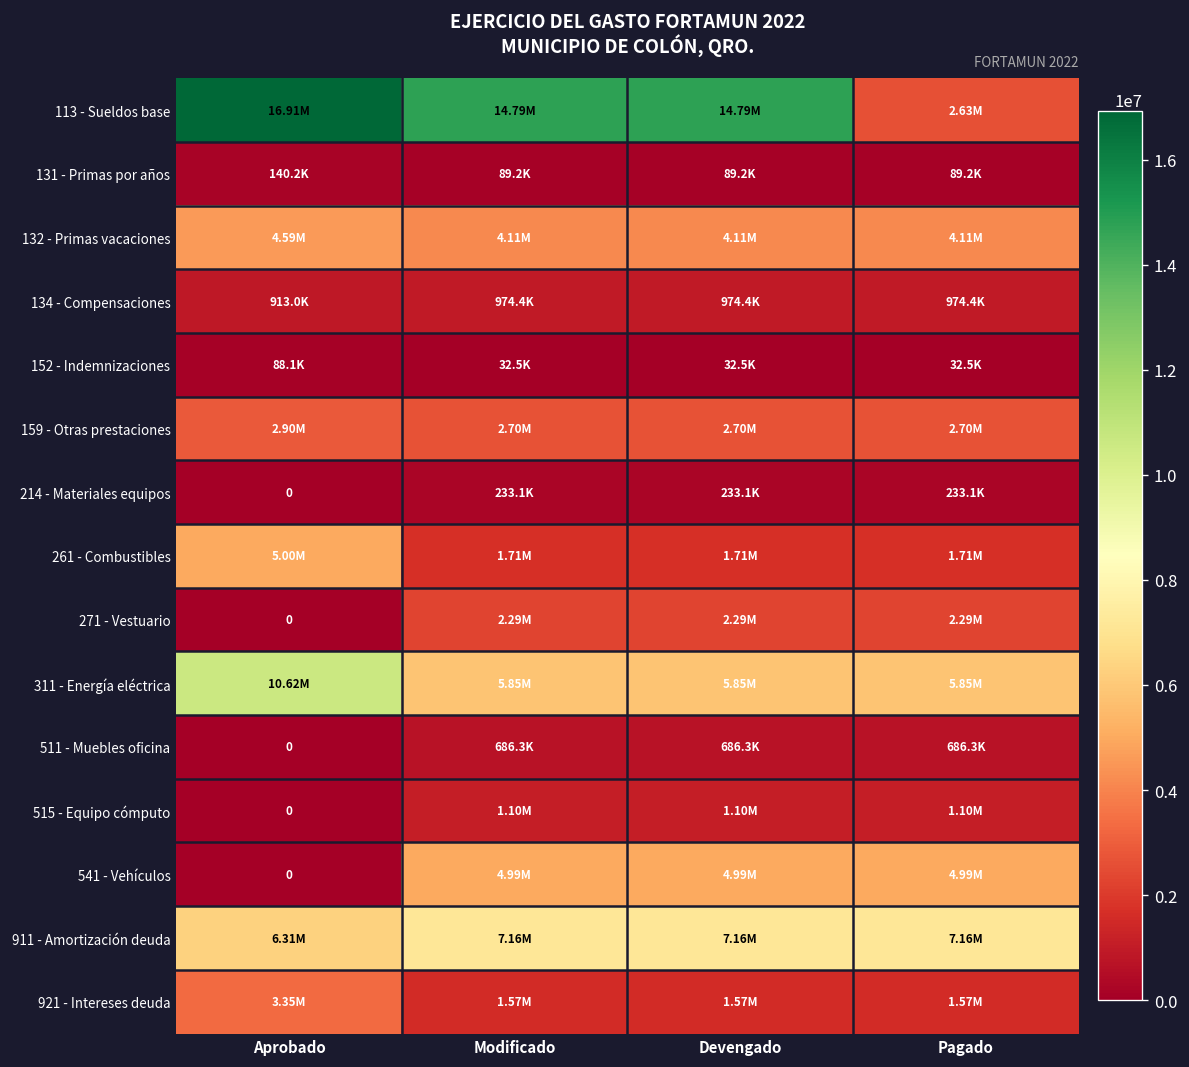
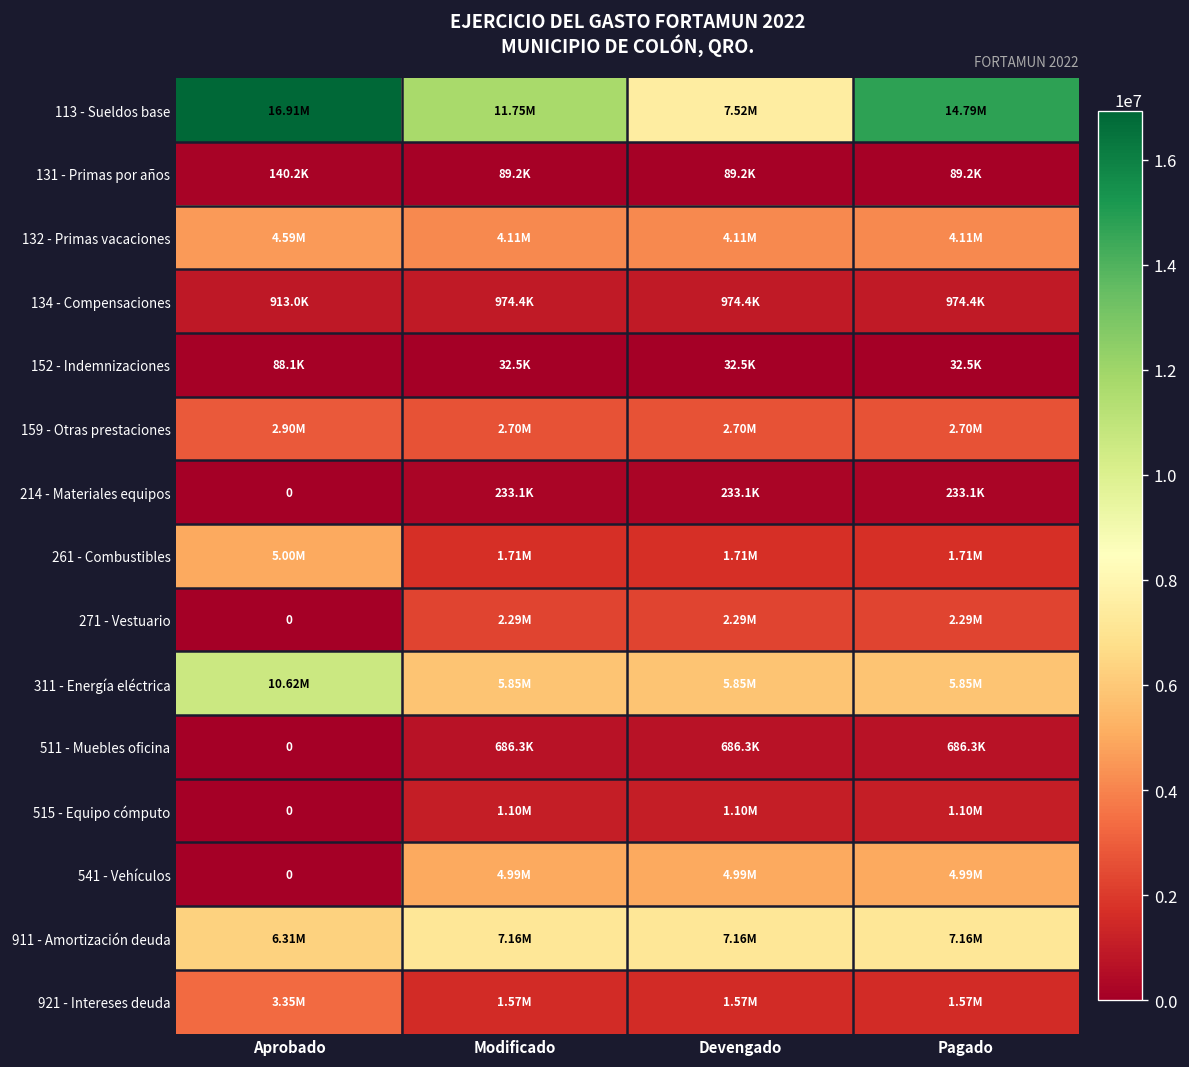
  {
    "113 - Sueldos base": {
      "Aprobado": "16.91M",
-     "Modificado": "14.79M",
-     "Devengado": "14.79M",
-     "Pagado": "2.63M"
+     "Modificado": "11.75M",
+     "Devengado": "7.52M",
+     "Pagado": "14.79M"
    },
    "131 - Primas por años": {
      "Aprobado": "140.2K",
      "Modificado": "89.2K",
      "Devengado": "89.2K",
      "Pagado": "89.2K"
    },
    "132 - Primas vacaciones": {
      "Aprobado": "4.59M",
      "Modificado": "4.11M",
      "Devengado": "4.11M",
      "Pagado": "4.11M"
    },
    "134 - Compensaciones": {
      "Aprobado": "913.0K",
      "Modificado": "974.4K",
      "Devengado": "974.4K",
      "Pagado": "974.4K"
    },
    "152 - Indemnizaciones": {
      "Aprobado": "88.1K",
      "Modificado": "32.5K",
      "Devengado": "32.5K",
      "Pagado": "32.5K"
    },
    "159 - Otras prestaciones": {
      "Aprobado": "2.90M",
      "Modificado": "2.70M",
      "Devengado": "2.70M",
      "Pagado": "2.70M"
    },
    "214 - Materiales equipos": {
      "Aprobado": "0",
      "Modificado": "233.1K",
      "Devengado": "233.1K",
      "Pagado": "233.1K"
    },
    "261 - Combustibles": {
      "Aprobado": "5.00M",
      "Modificado": "1.71M",
      "Devengado": "1.71M",
      "Pagado": "1.71M"
    },
    "271 - Vestuario": {
      "Aprobado": "0",
      "Modificado": "2.29M",
      "Devengado": "2.29M",
      "Pagado": "2.29M"
    },
    "311 - Energía eléctrica": {
      "Aprobado": "10.62M",
      "Modificado": "5.85M",
      "Devengado": "5.85M",
      "Pagado": "5.85M"
    },
    "511 - Muebles oficina": {
      "Aprobado": "0",
      "Modificado": "686.3K",
      "Devengado": "686.3K",
      "Pagado": "686.3K"
    },
    "515 - Equipo cómputo": {
      "Aprobado": "0",
      "Modificado": "1.10M",
      "Devengado": "1.10M",
      "Pagado": "1.10M"
    },
    "541 - Vehículos": {
      "Aprobado": "0",
      "Modificado": "4.99M",
      "Devengado": "4.99M",
      "Pagado": "4.99M"
    },
    "911 - Amortización deuda": {
      "Aprobado": "6.31M",
      "Modificado": "7.16M",
      "Devengado": "7.16M",
      "Pagado": "7.16M"
    },
    "921 - Intereses deuda": {
      "Aprobado": "3.35M",
      "Modificado": "1.57M",
      "Devengado": "1.57M",
      "Pagado": "1.57M"
    }
  }
